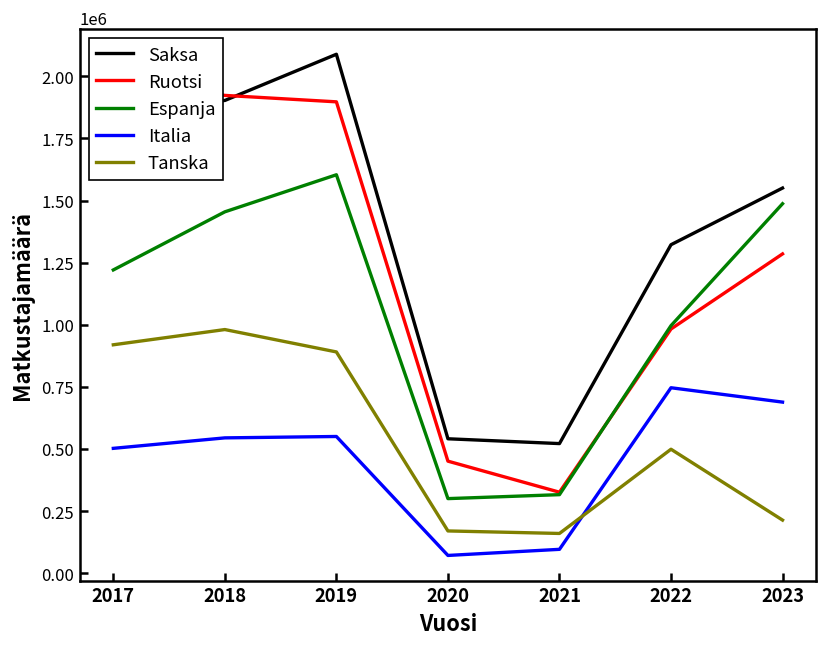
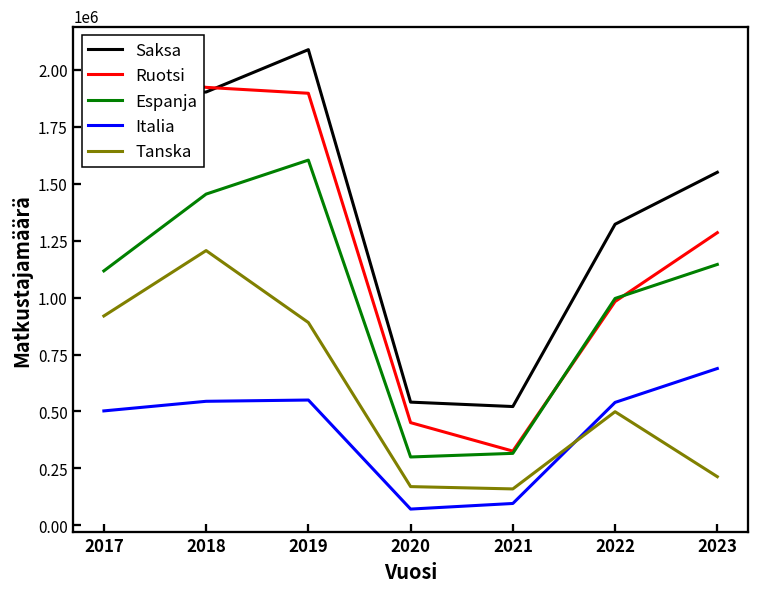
  {
    "Saksa": {
      "2018": 1900000,
      "2019": 2090000,
      "2020": 540000,
      "2021": 520000,
      "2022": 1320000,
      "2023": 1550000
    },
    "Ruotsi": {
      "2018": 1920000,
      "2019": 1900000,
      "2020": 450000,
      "2022": 980000,
      "2023": 1290000
    },
    "Espanja": {
-     "2017": 1220000,
+     "2017": 1120000,
      "2018": 1450000,
      "2019": 1600000,
      "2020": 300000,
      "2022": 1000000,
-     "2023": 1490000
+     "2023": 1150000
    },
    "Italia": {
      "2017": 500000,
      "2018": 540000,
      "2019": 550000,
      "2020": 70000,
      "2021": 100000,
-     "2022": 750000,
+     "2022": 540000,
      "2023": 690000
    },
    "Tanska": {
      "2017": 920000,
-     "2018": 980000,
+     "2018": 1210000,
      "2019": 890000,
      "2020": 170000,
      "2021": 160000,
      "2022": 500000,
      "2023": 210000
    }
  }
